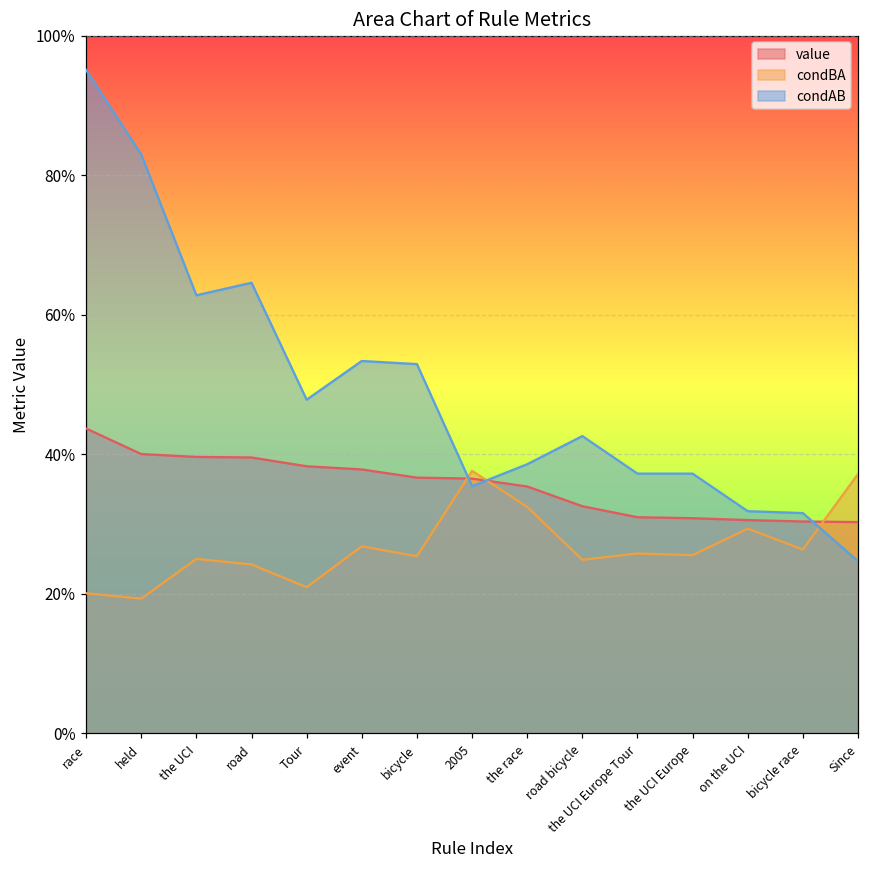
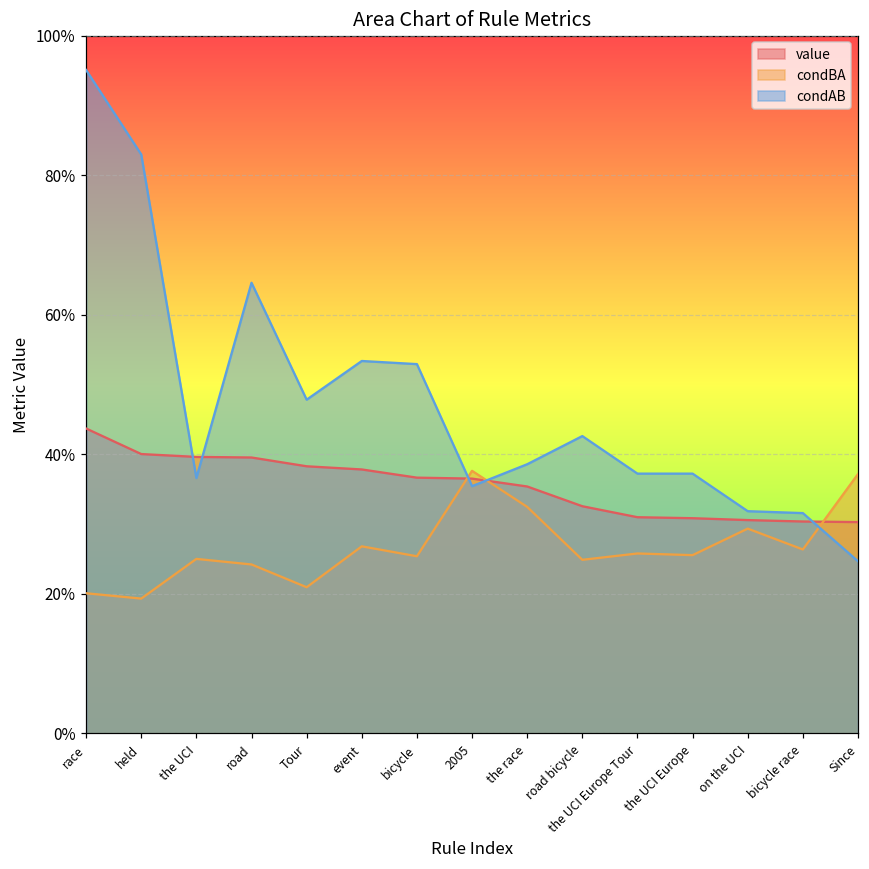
  {
    "condAB": {
      "race": "95%",
      "held": "83%",
-     "the UCI": "63%",
+     "the UCI": "37%",
      "road": "65%",
      "Tour": "48%",
      "event": "53%",
      "bicycle": "53%",
      "2005": "35%",
      "the race": "39%",
      "road bicycle": "43%",
      "the UCI Europe Tour": "37%",
      "the UCI Europe": "37%",
      "on the UCI": "32%",
      "bicycle race": "32%",
      "Since": "25%"
    }
  }
